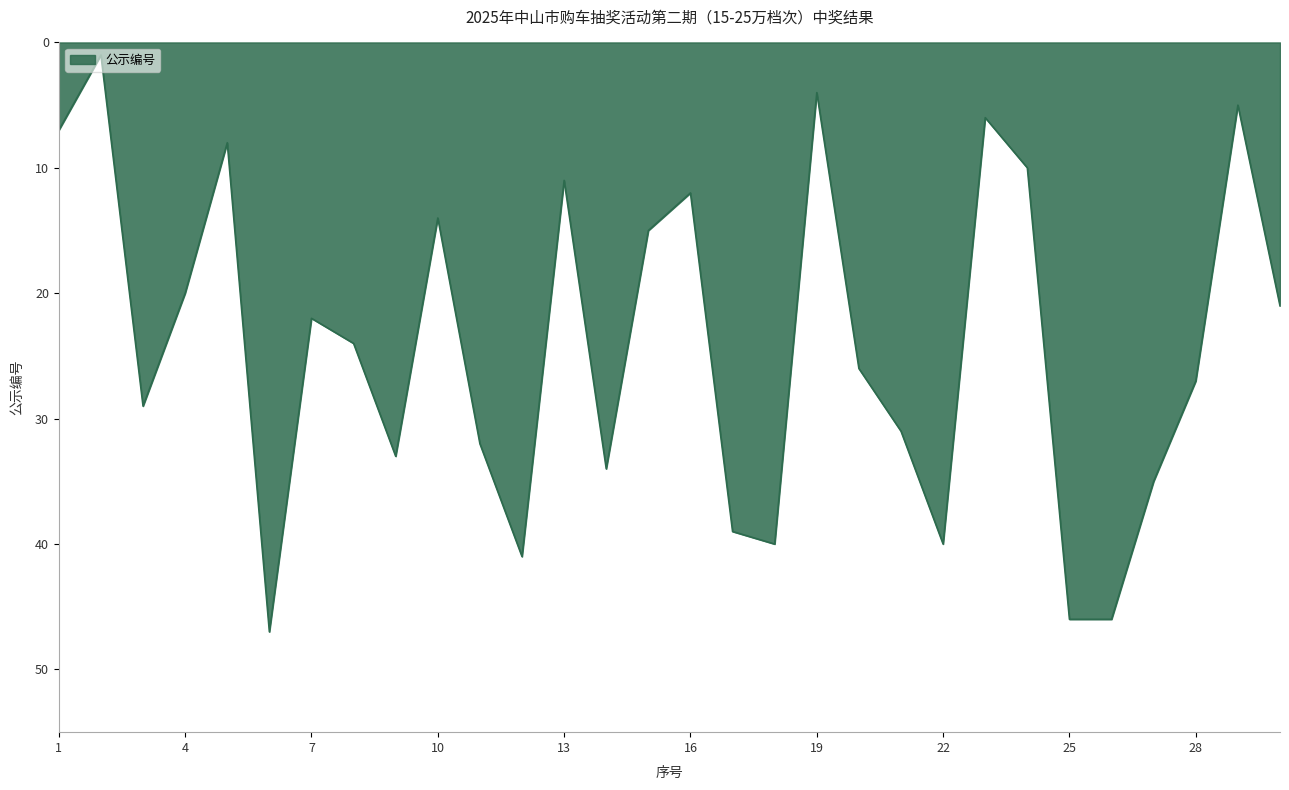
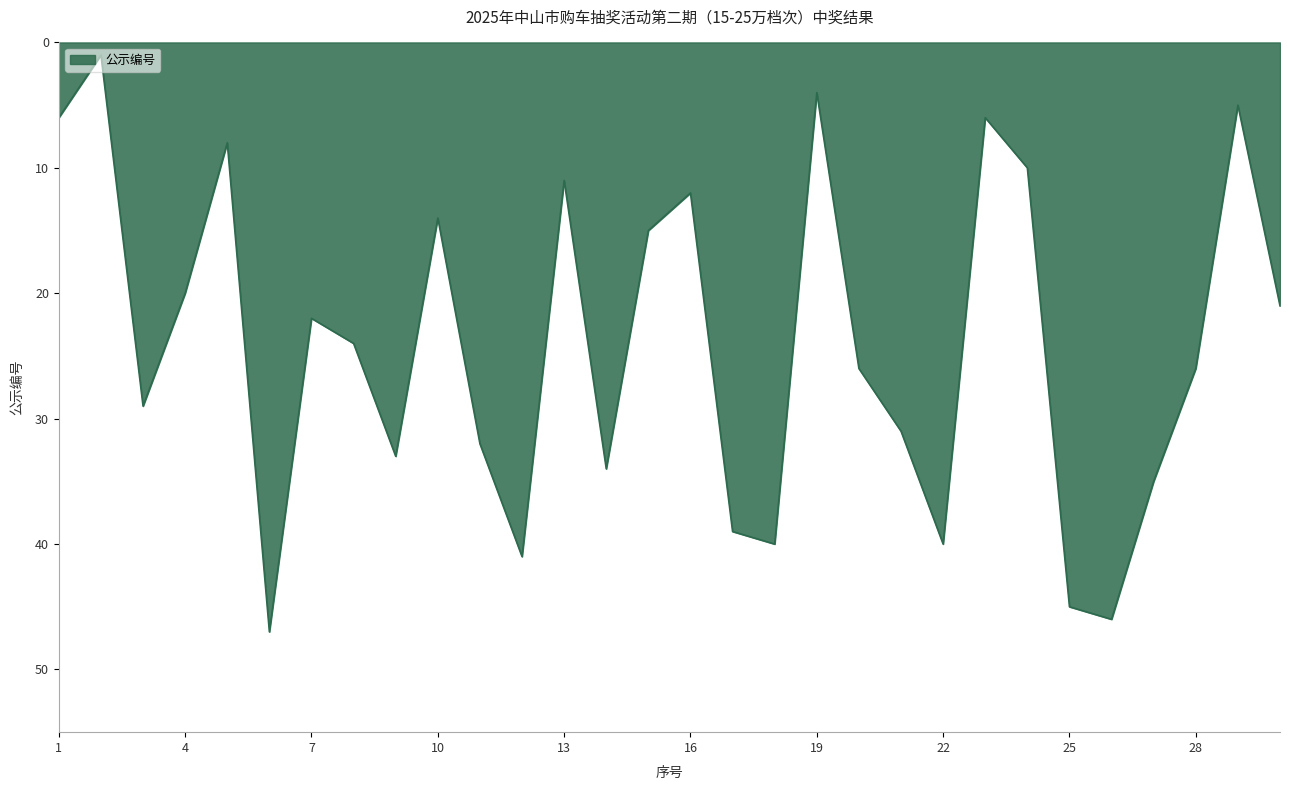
  {
-   "1": 7,
+   "1": 6,
    "4": 20,
    "7": 22,
    "10": 14,
    "13": 11,
    "16": 12,
    "19": 4,
    "22": 40,
-   "25": 46,
-   "28": 27
+   "25": 45,
+   "28": 26
  }
